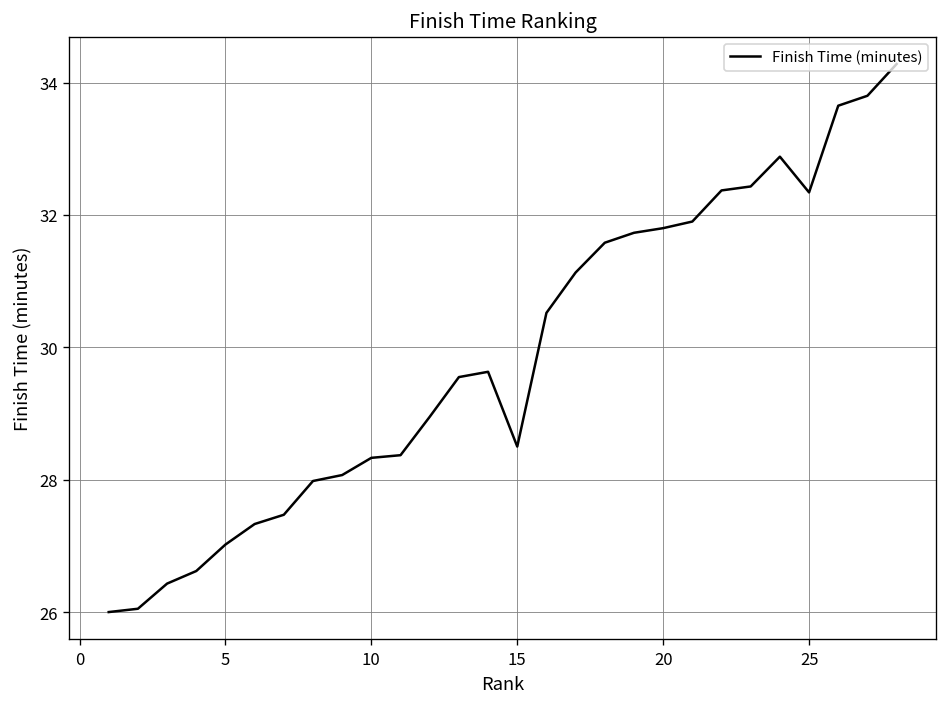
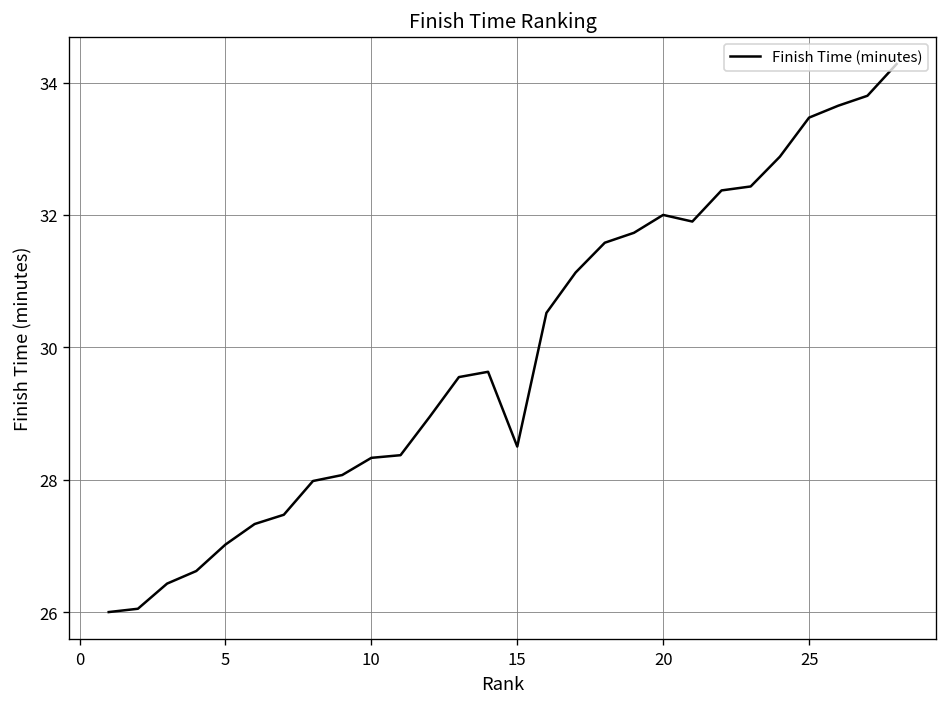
  {
    "5": 27.0,
    "10": 28.3,
    "15": 28.5,
-   "20": 31.8,
-   "25": 32.3
+   "20": 32.0,
+   "25": 33.5
  }
